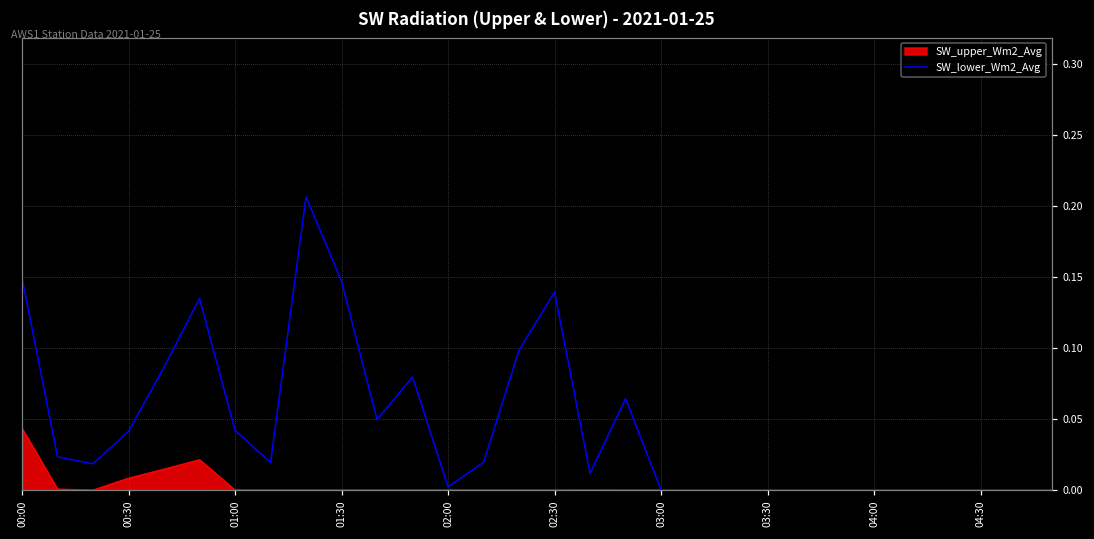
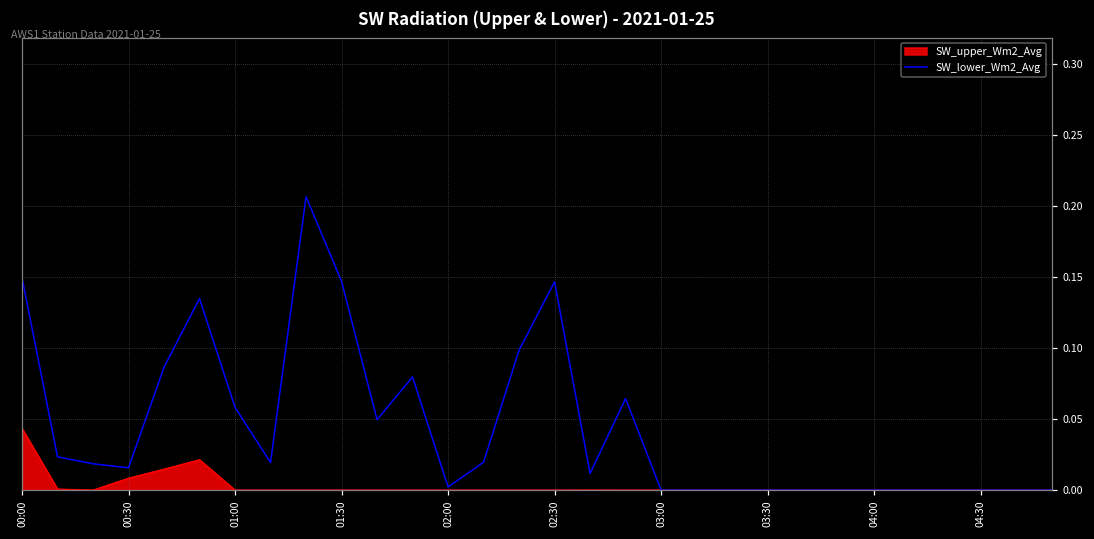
  {
    "SW_upper_Wm2_Avg": {
      "00:00": 0.043,
      "00:30": 0.008,
      "01:00": 0.000,
      "01:30": 0.000,
      "02:00": 0.000,
      "02:30": 0.000
    },
    "SW_lower_Wm2_Avg": {
      "00:00": 0.149,
-     "00:30": 0.041,
-     "01:00": 0.042,
+     "00:30": 0.016,
+     "01:00": 0.058,
      "01:30": 0.147,
      "02:00": 0.002,
-     "02:30": 0.139
+     "02:30": 0.146
    }
  }
